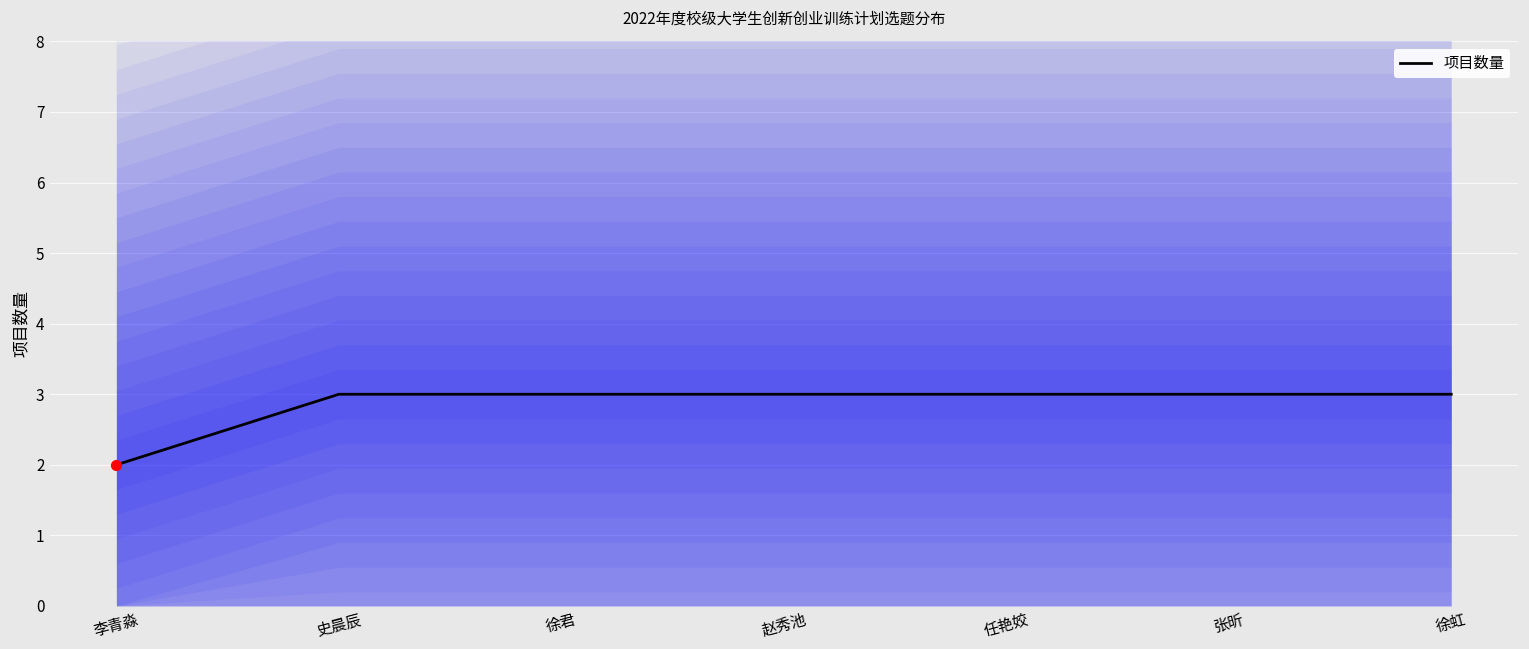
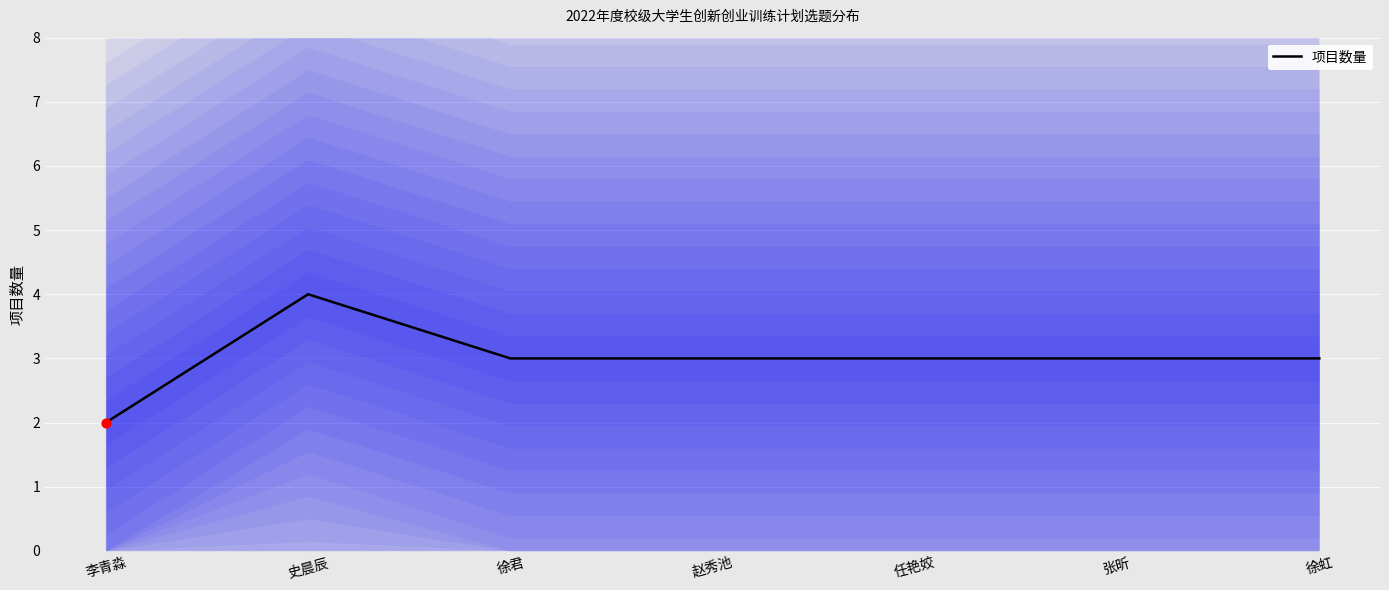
  {
    "项目数量": {
-     "史晨辰": 3,
+     "史晨辰": 4,
      "徐君": 3,
      "赵秀池": 3,
      "任艳姣": 3,
      "张昕": 3,
      "徐虹": 3
    }
  }
